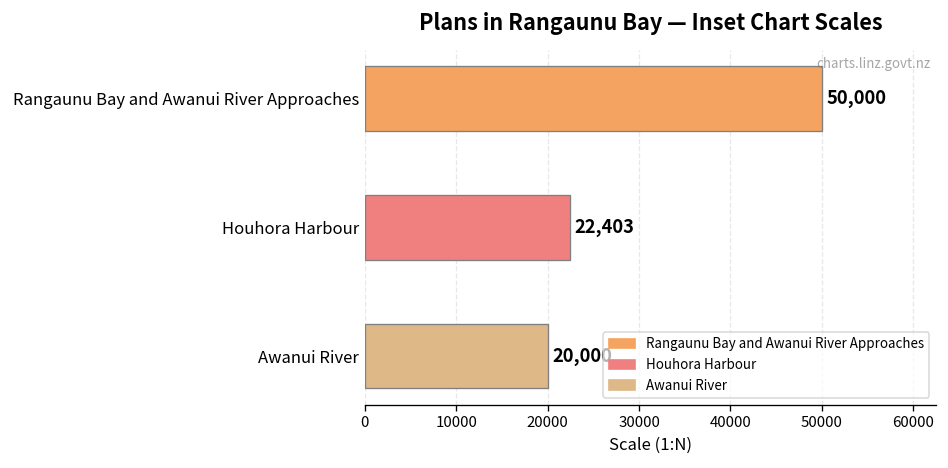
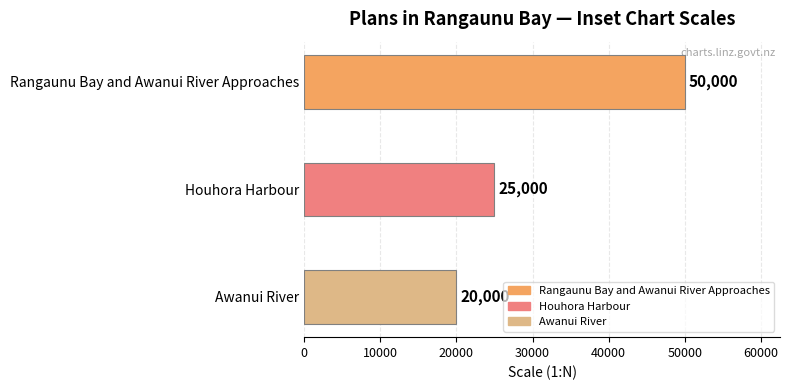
  {
    "Rangaunu Bay and Awanui River Approaches": "50,000",
-   "Houhora Harbour": "22,403"
+   "Houhora Harbour": "25,000"
  }
